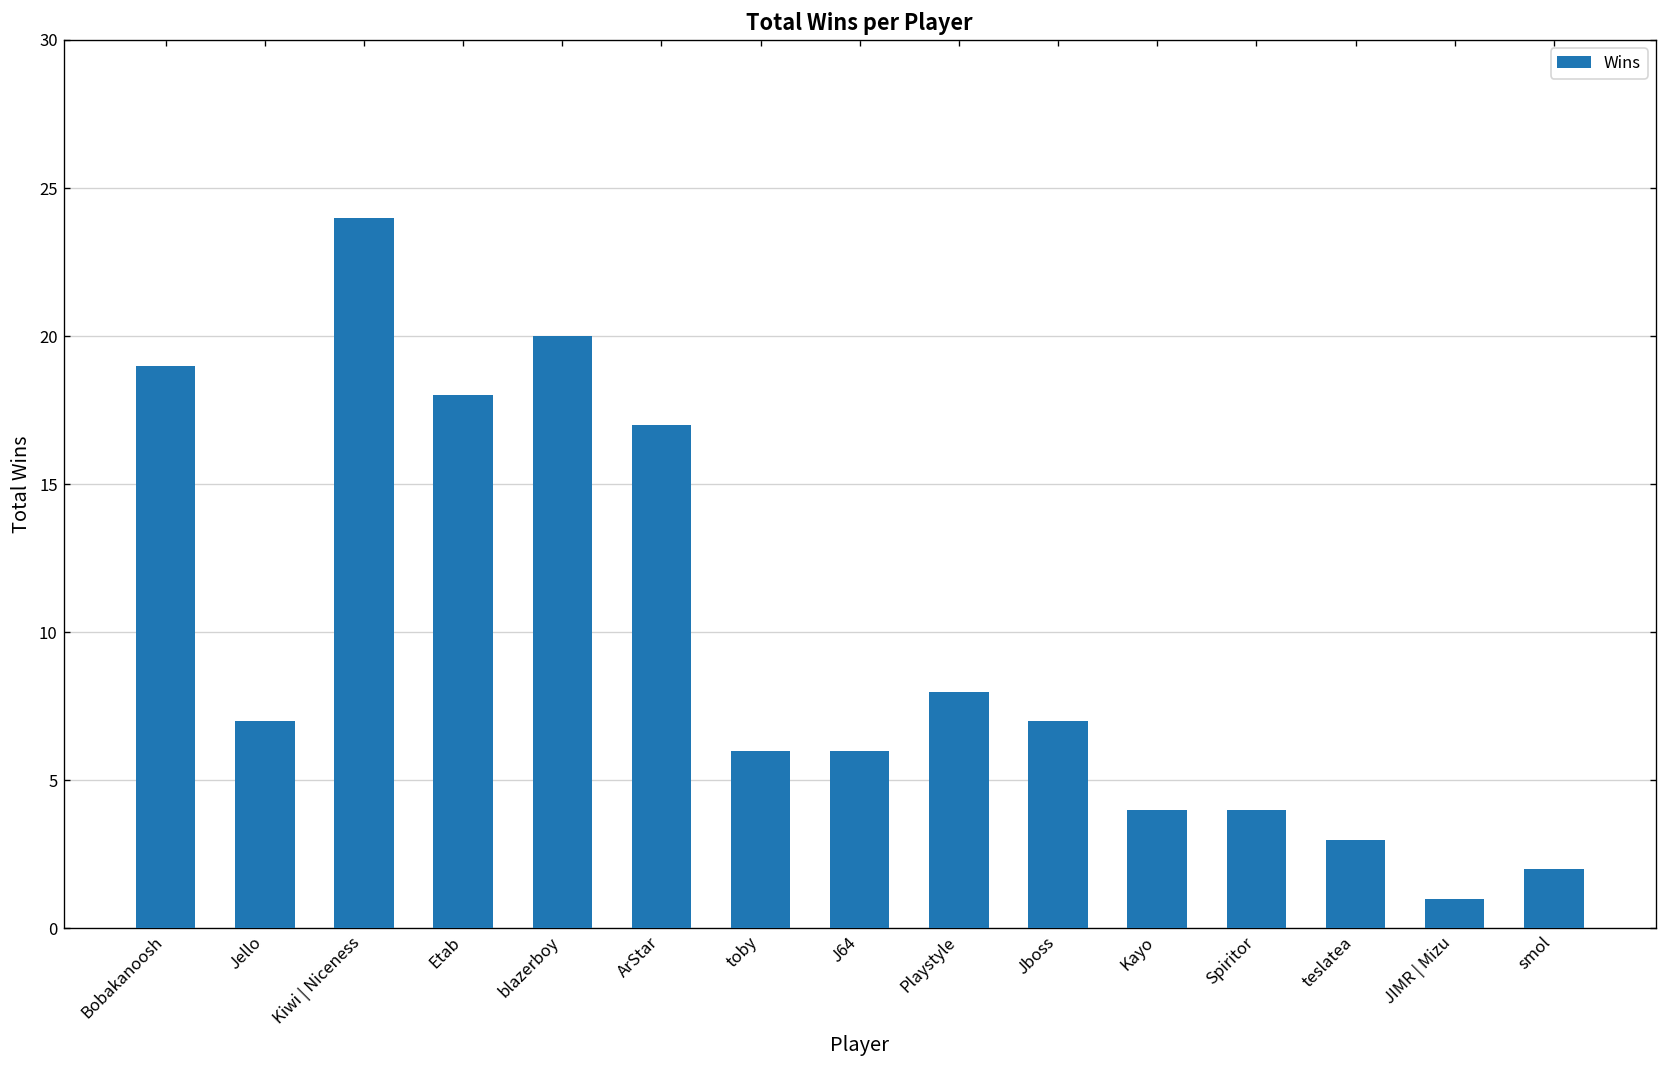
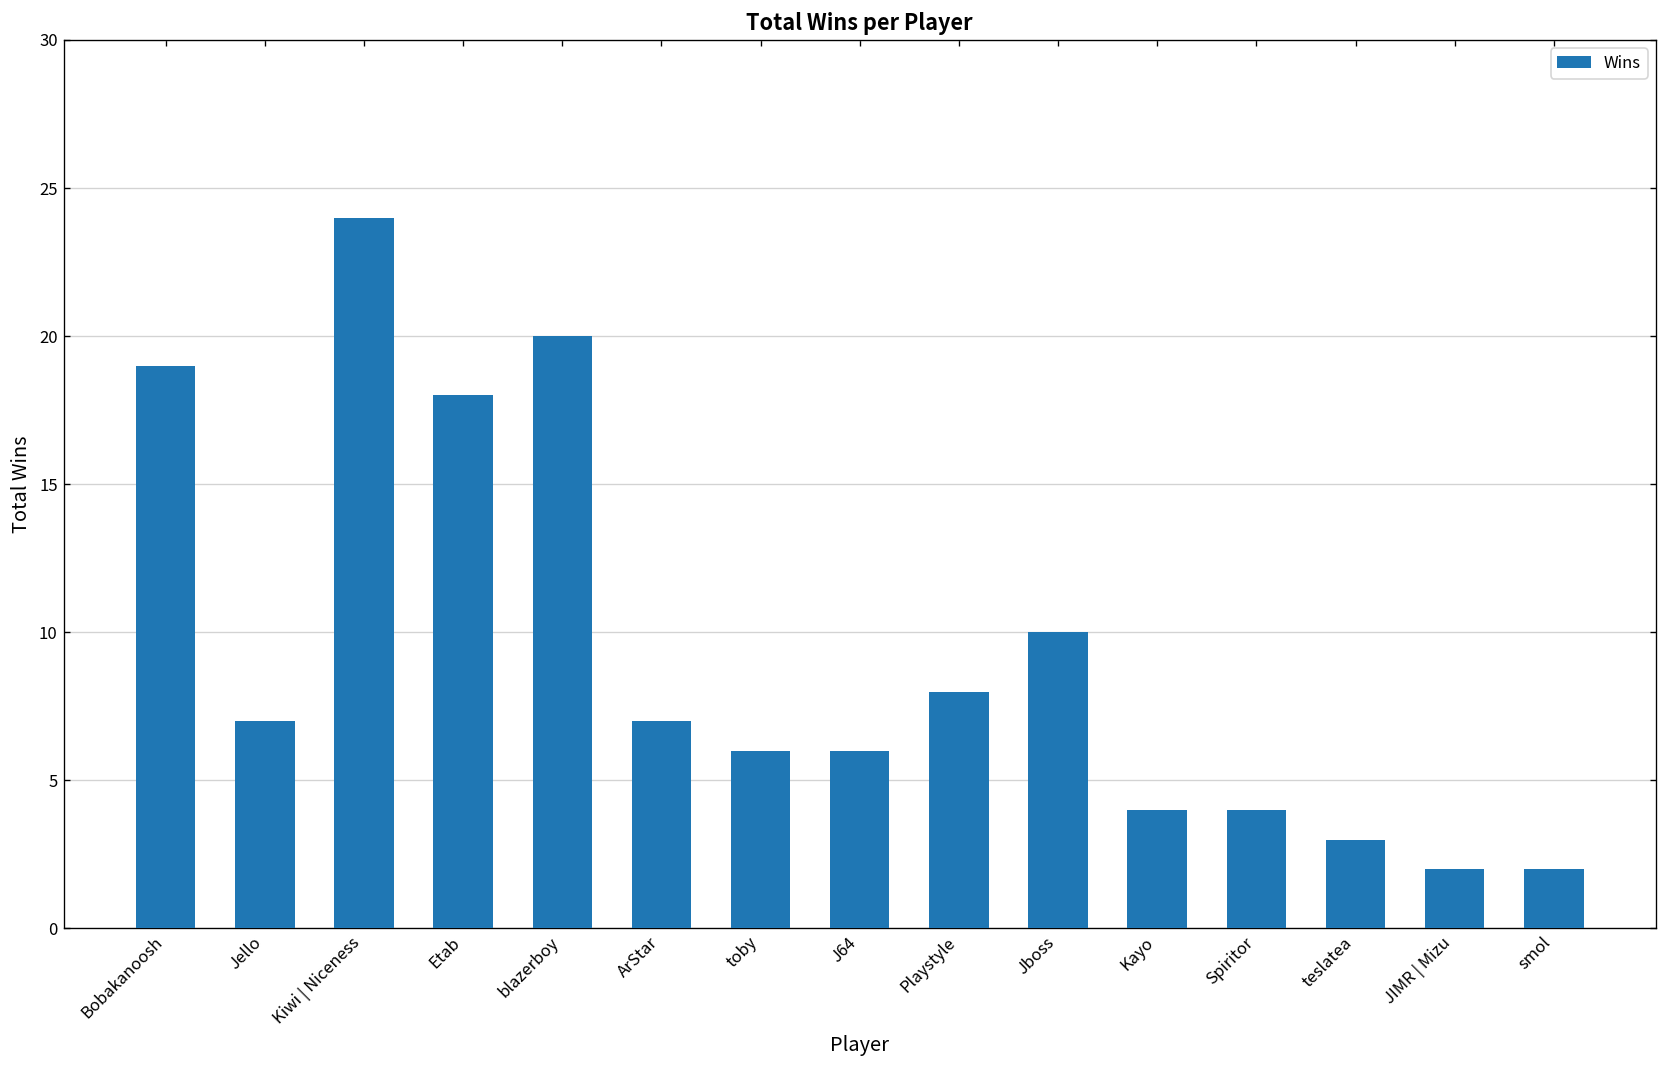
  {
    "Bobakanoosh": 19,
    "Jello": 7,
    "Kiwi | Niceness": 24,
    "Etab": 18,
    "blazerboy": 20,
-   "ArStar": 17,
+   "ArStar": 7,
    "toby": 6,
    "J64": 6,
    "Playstyle": 8,
-   "Jboss": 7,
+   "Jboss": 10,
    "Kayo": 4,
    "Spiritor": 4,
    "teslatea": 3,
-   "JIMR | Mizu": 1,
+   "JIMR | Mizu": 2,
    "smol": 2
  }
